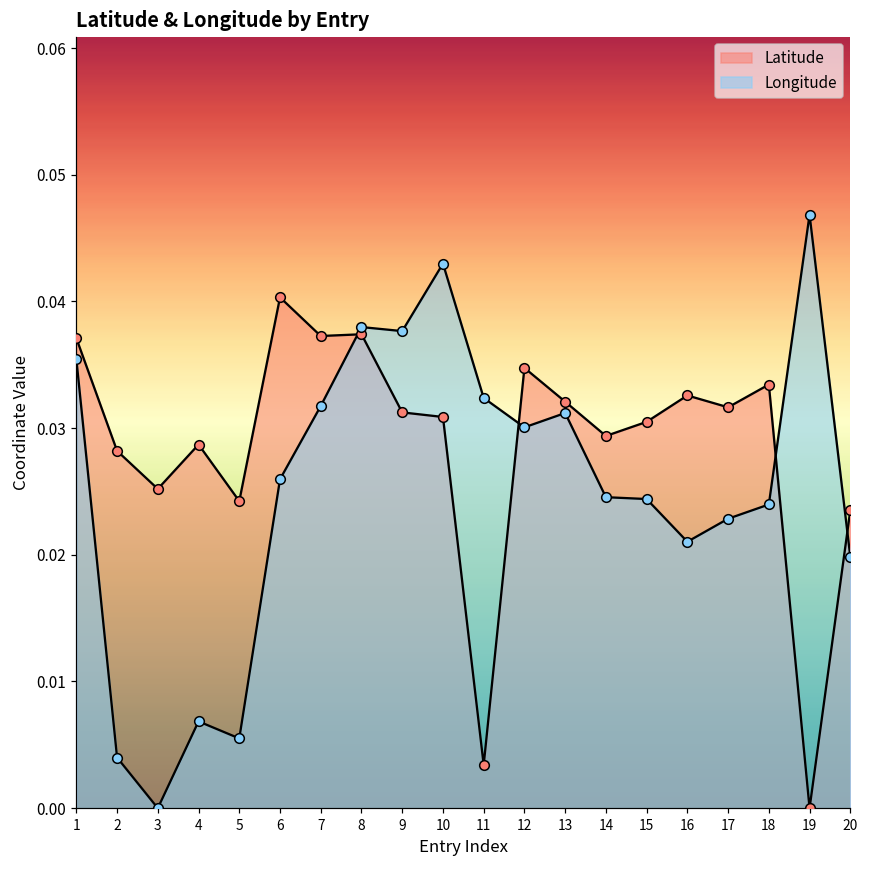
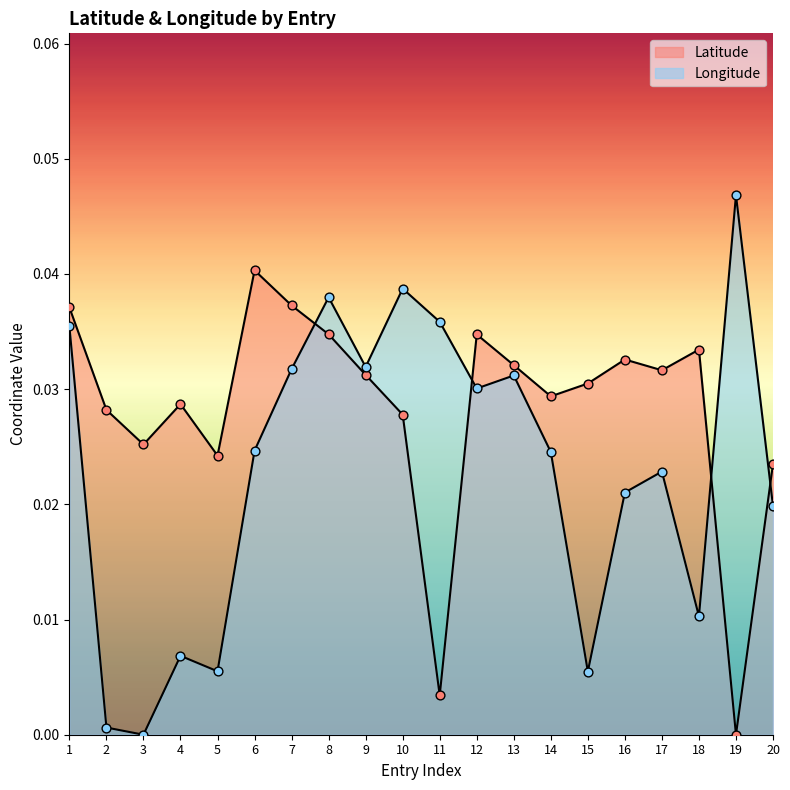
  {
    "Latitude": {
      "1": 0.0371,
      "2": 0.0282,
      "3": 0.0252,
      "4": 0.0287,
      "5": 0.0242,
      "6": 0.0403,
      "7": 0.0373,
-     "8": 0.0374,
+     "8": 0.0348,
      "9": 0.0312,
-     "10": 0.0309,
+     "10": 0.0278,
      "11": 0.0034,
      "12": 0.0348,
      "13": 0.0321,
      "14": 0.0294,
      "15": 0.0305,
      "16": 0.0326,
      "17": 0.0316,
      "18": 0.0334,
      "19": 0.0000,
      "20": 0.0235
    },
    "Longitude": {
      "1": 0.0354,
-     "2": 0.0040,
+     "2": 0.0006,
      "3": 0.0000,
      "4": 0.0069,
      "5": 0.0055,
-     "6": 0.0260,
+     "6": 0.0247,
      "7": 0.0317,
      "8": 0.0380,
-     "9": 0.0377,
-     "10": 0.0430,
-     "11": 0.0324,
+     "9": 0.0319,
+     "10": 0.0387,
+     "11": 0.0358,
      "12": 0.0301,
      "13": 0.0312,
      "14": 0.0245,
-     "15": 0.0244,
+     "15": 0.0055,
      "16": 0.0210,
      "17": 0.0228,
-     "18": 0.0240,
+     "18": 0.0103,
      "19": 0.0468,
      "20": 0.0198
    }
  }
